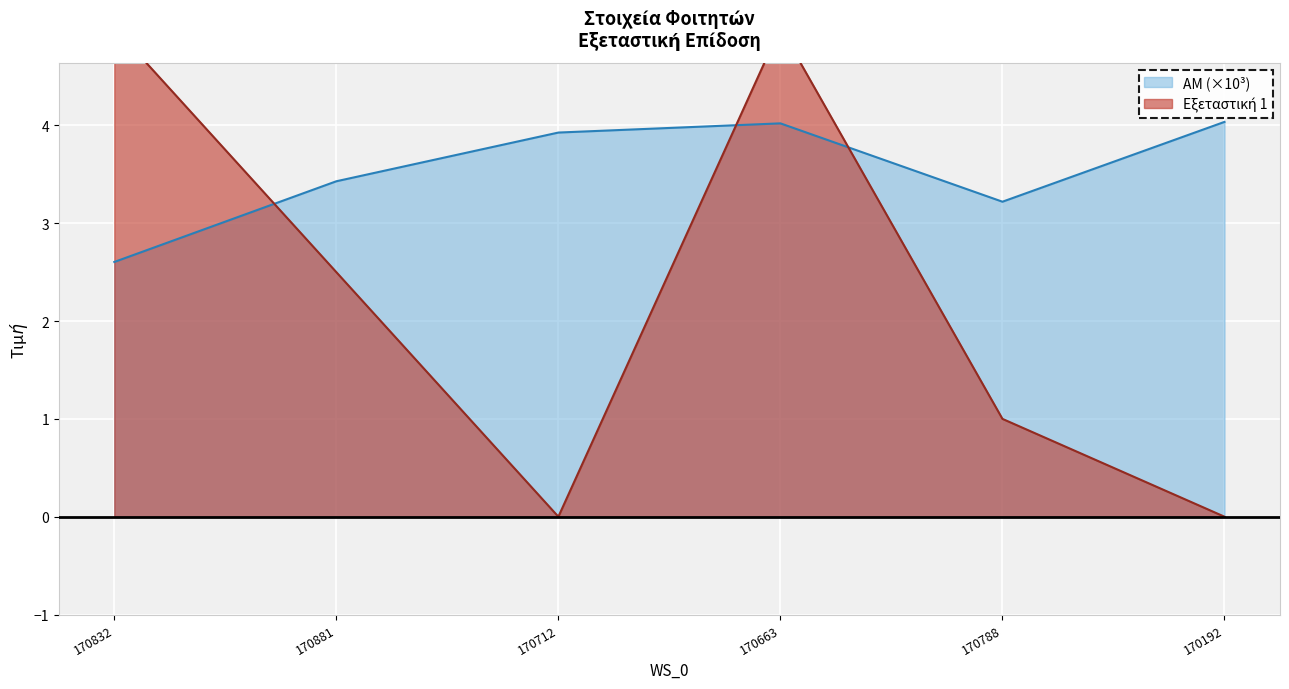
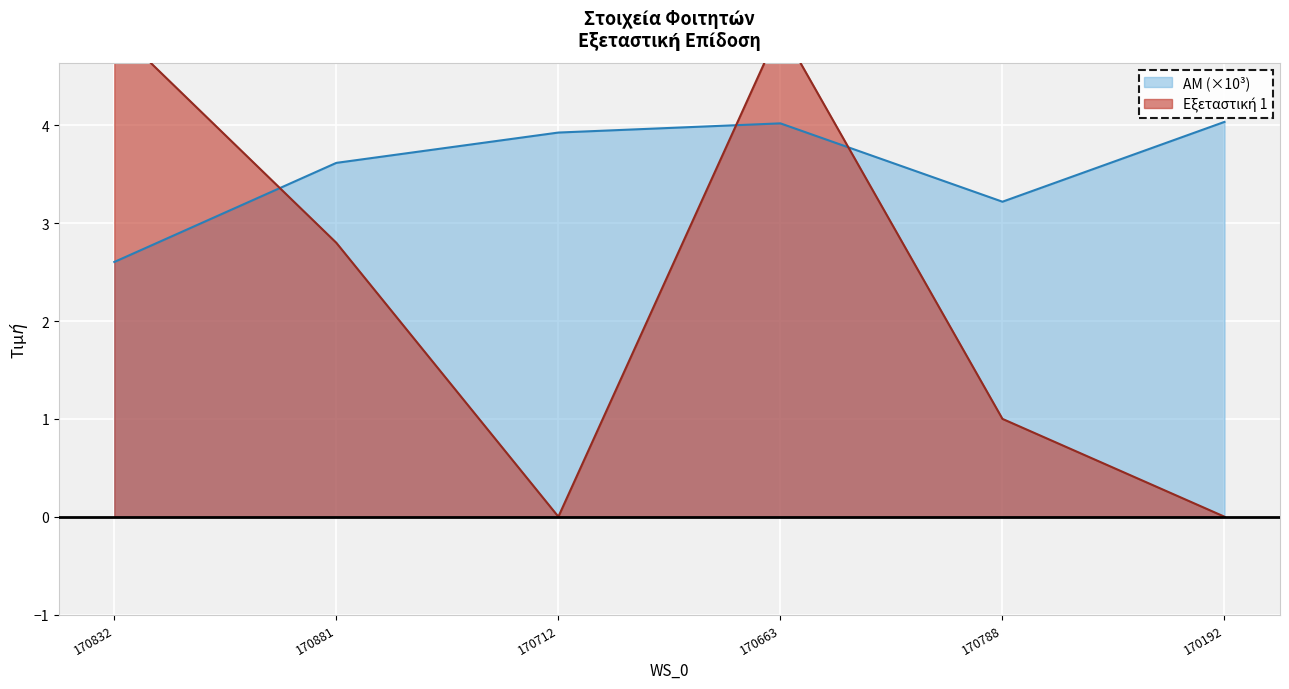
  {
    "ΑΜ (×10³)": {
      "170832": 2.6,
-     "170881": 3.4,
+     "170881": 3.6,
      "170712": 3.9,
      "170663": 4.0,
      "170788": 3.2,
      "170192": 4.0
    },
    "Εξεταστική 1": {
-     "170881": 2.5,
+     "170881": 2.8,
      "170712": 0.0,
      "170788": 1.0,
      "170192": 0.0
    }
  }
